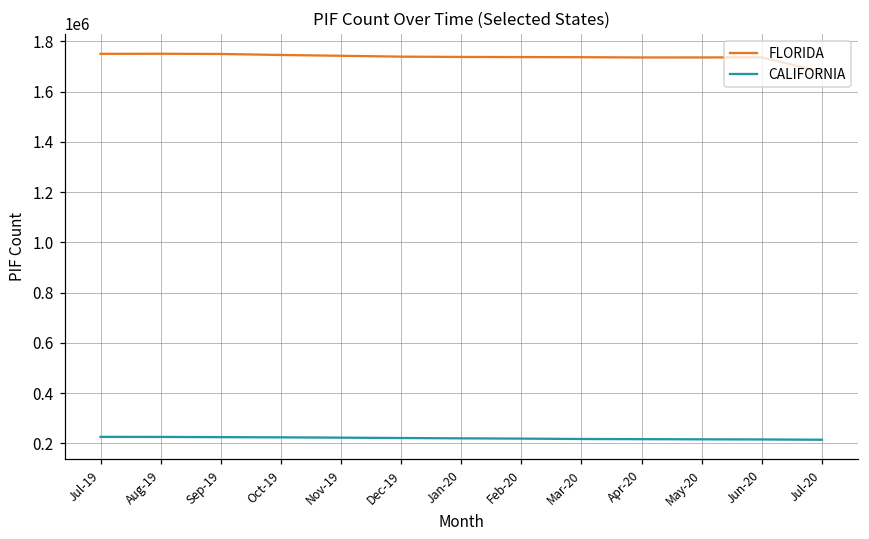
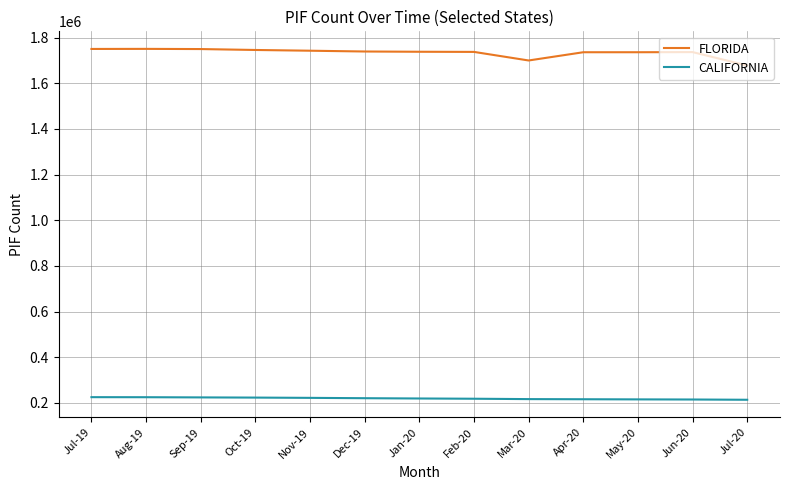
  {
    "FLORIDA": {
      "Jul-19": 1750000,
      "Aug-19": 1750000,
      "Sep-19": 1750000,
      "Oct-19": 1750000,
      "Nov-19": 1740000,
      "Dec-19": 1740000,
      "Jan-20": 1740000,
      "Feb-20": 1740000,
-     "Mar-20": 1740000,
+     "Mar-20": 1700000,
      "Apr-20": 1740000,
      "May-20": 1740000
    },
    "CALIFORNIA": {
      "Jul-19": 230000,
      "Aug-19": 230000,
      "Sep-19": 220000,
      "Oct-19": 220000,
      "Nov-19": 220000,
      "Dec-19": 220000,
      "Jan-20": 220000,
      "Feb-20": 220000,
      "Mar-20": 220000,
      "Apr-20": 220000,
      "May-20": 220000,
      "Jun-20": 220000,
      "Jul-20": 210000
    }
  }
